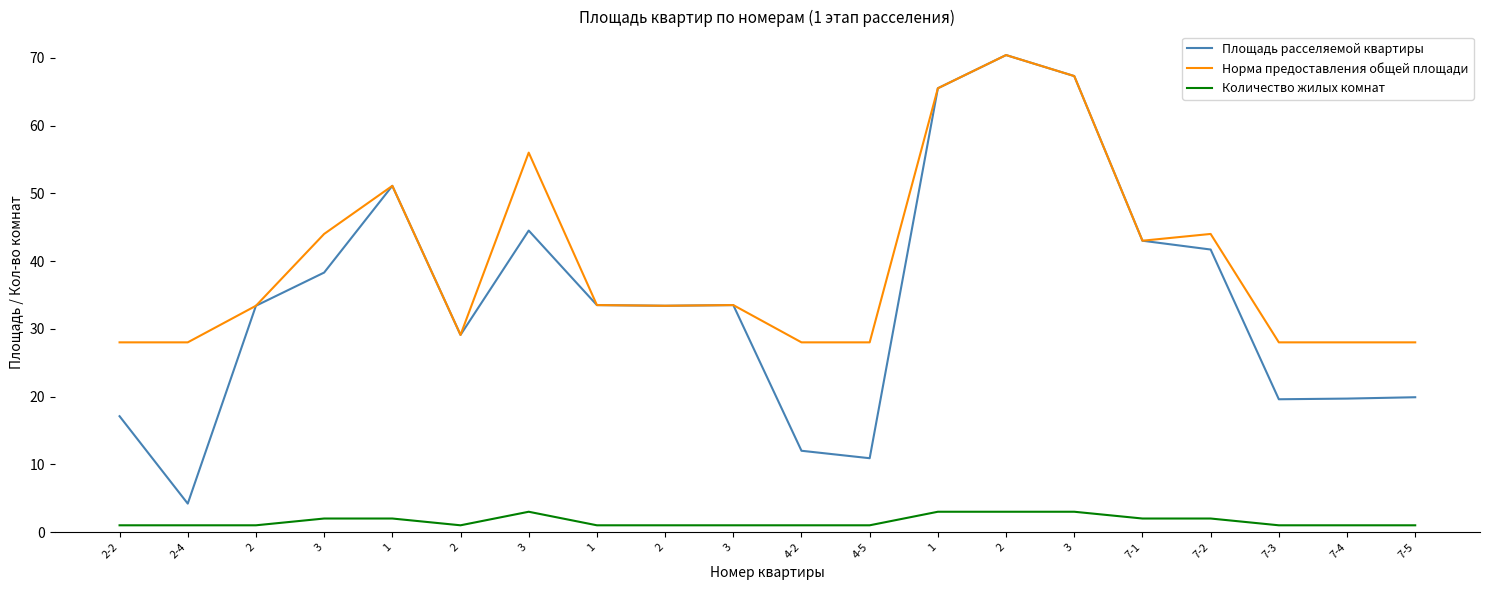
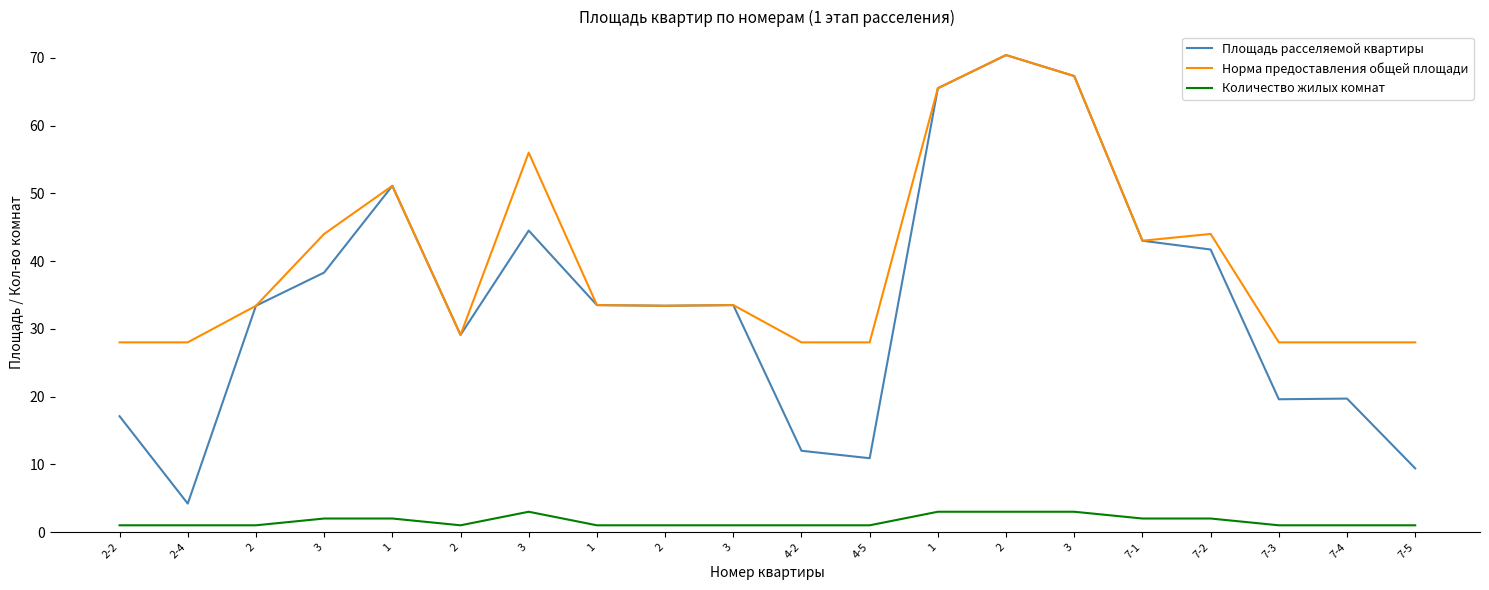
  {
    "Площадь расселяемой квартиры": {
      "2-2": 17,
      "2-4": 4,
      "4-2": 12,
      "4-5": 11,
      "7-2": 42,
      "7-3": 20,
      "7-4": 20,
-     "7-5": 20
+     "7-5": 9
    },
    "Норма предоставления общей площади": {
      "2-2": 28,
      "2-4": 28,
      "4-2": 28,
      "4-5": 28,
      "7-2": 44,
      "7-3": 28,
      "7-4": 28,
      "7-5": 28
    },
    "Количество жилых комнат": {
      "2-2": 1,
      "2-4": 1,
      "4-2": 1,
      "4-5": 1,
      "7-1": 2,
      "7-2": 2,
      "7-3": 1,
      "7-4": 1,
      "7-5": 1
    }
  }
